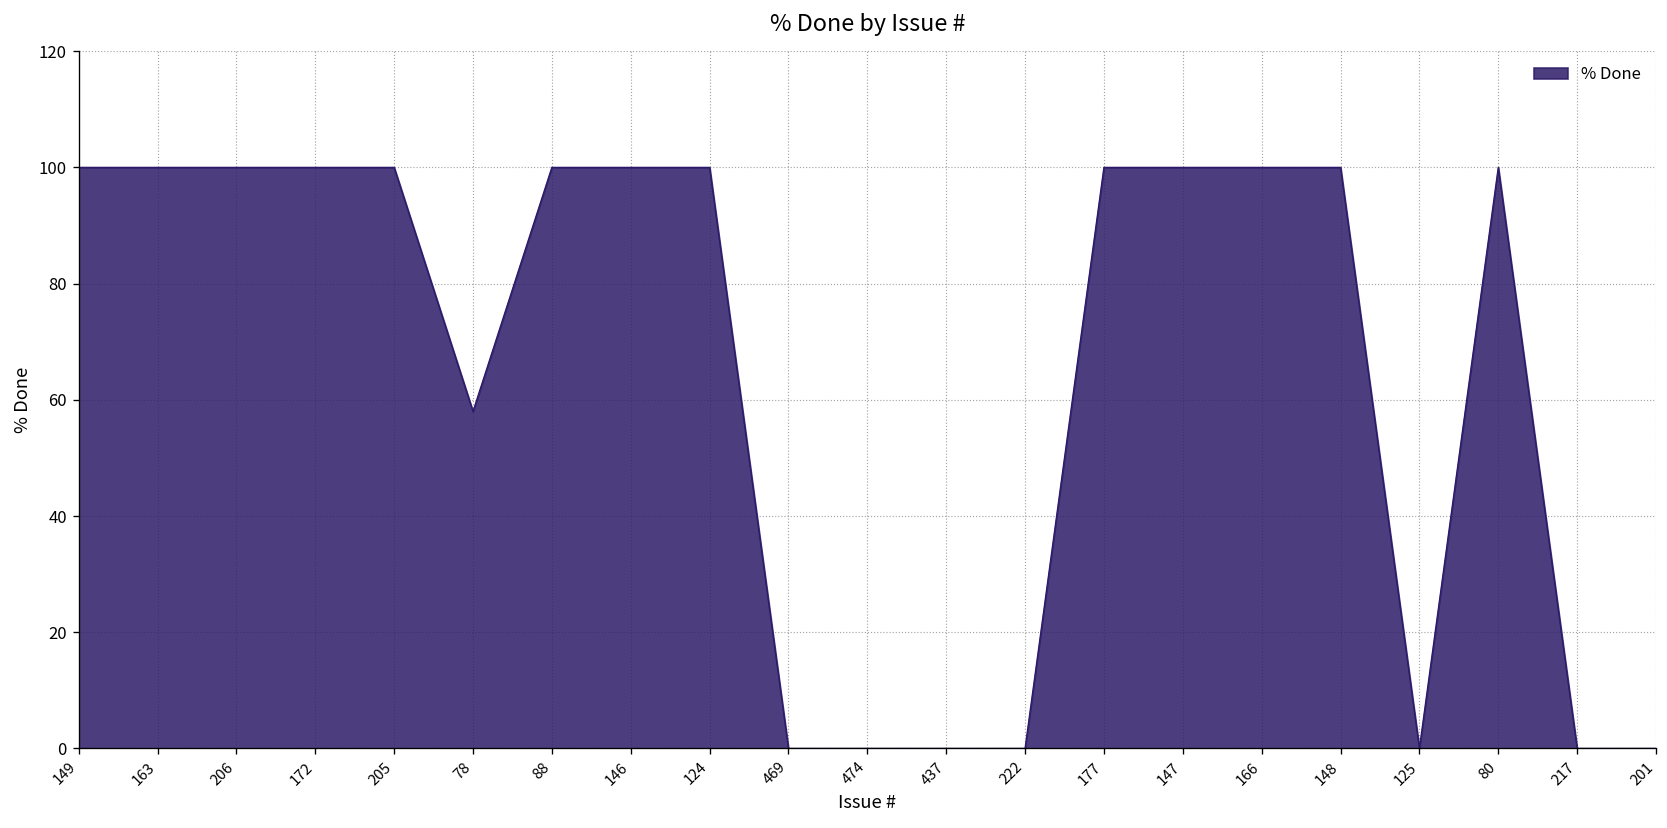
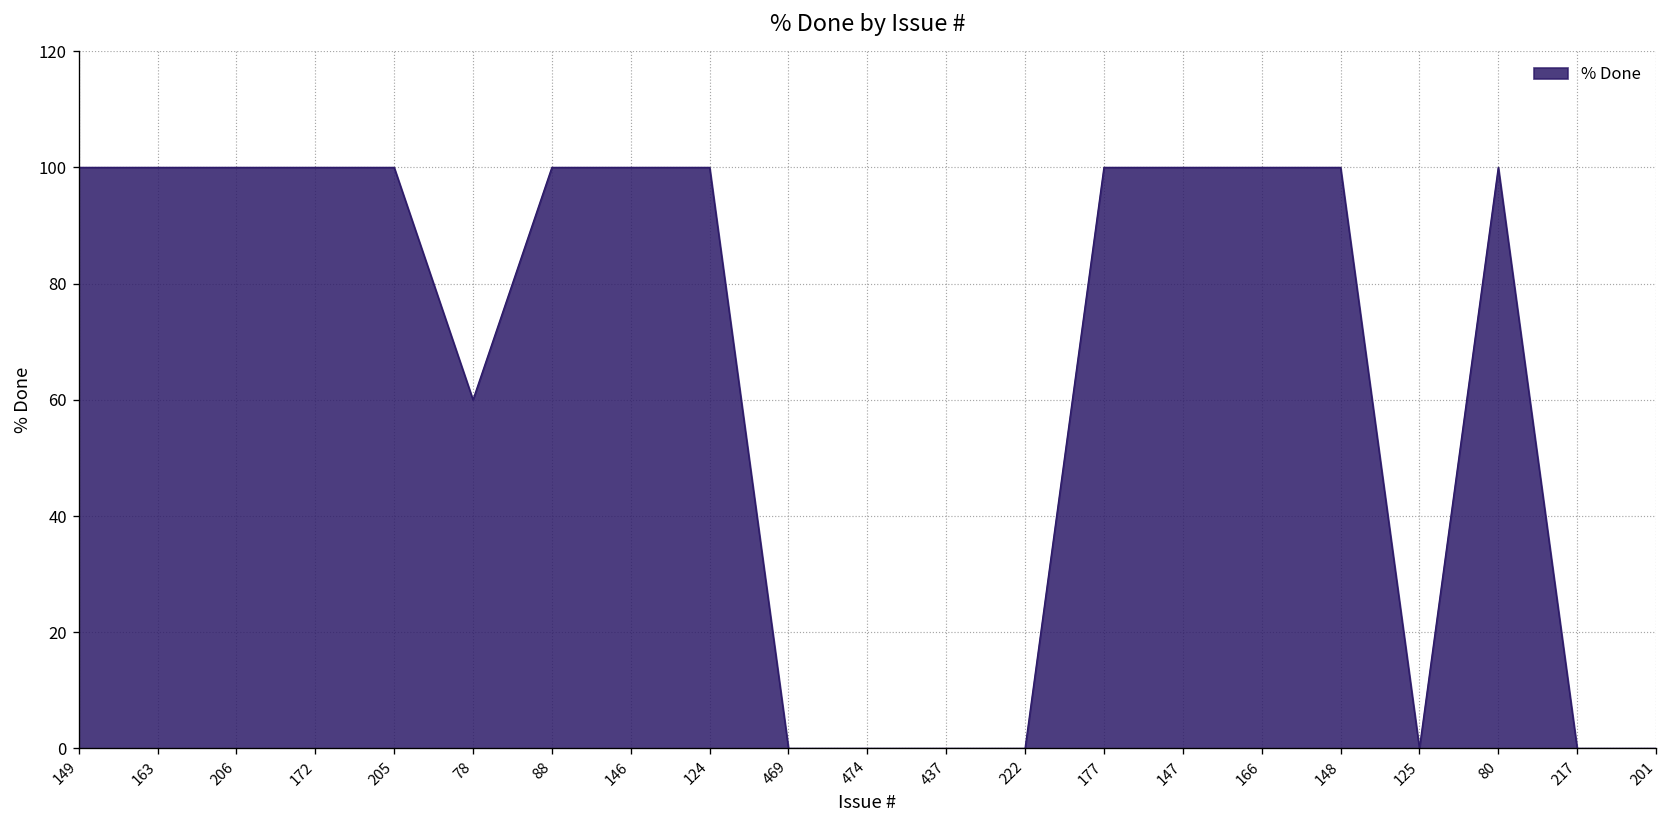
  {
    "149": 100,
    "163": 100,
    "206": 100,
    "172": 100,
    "205": 100,
-   "78": 58,
+   "78": 60,
    "88": 100,
    "146": 100,
    "124": 100,
    "469": 0,
    "474": 0,
    "437": 0,
    "222": 0,
    "177": 100,
    "147": 100,
    "166": 100,
    "148": 100,
    "125": 0,
    "80": 100,
    "217": 0,
    "201": 0
  }
